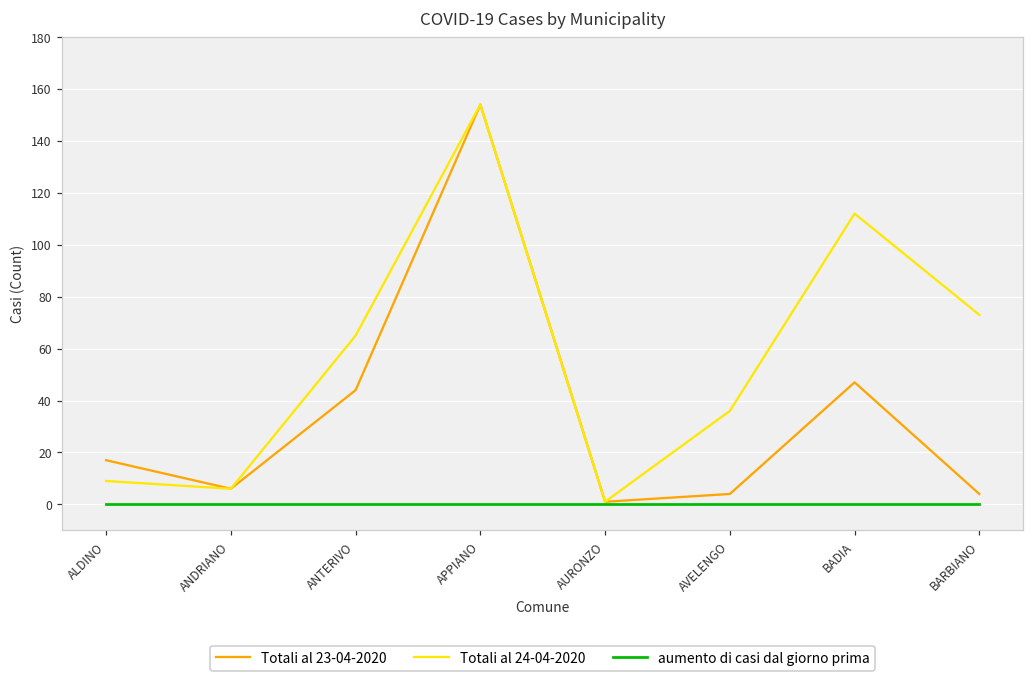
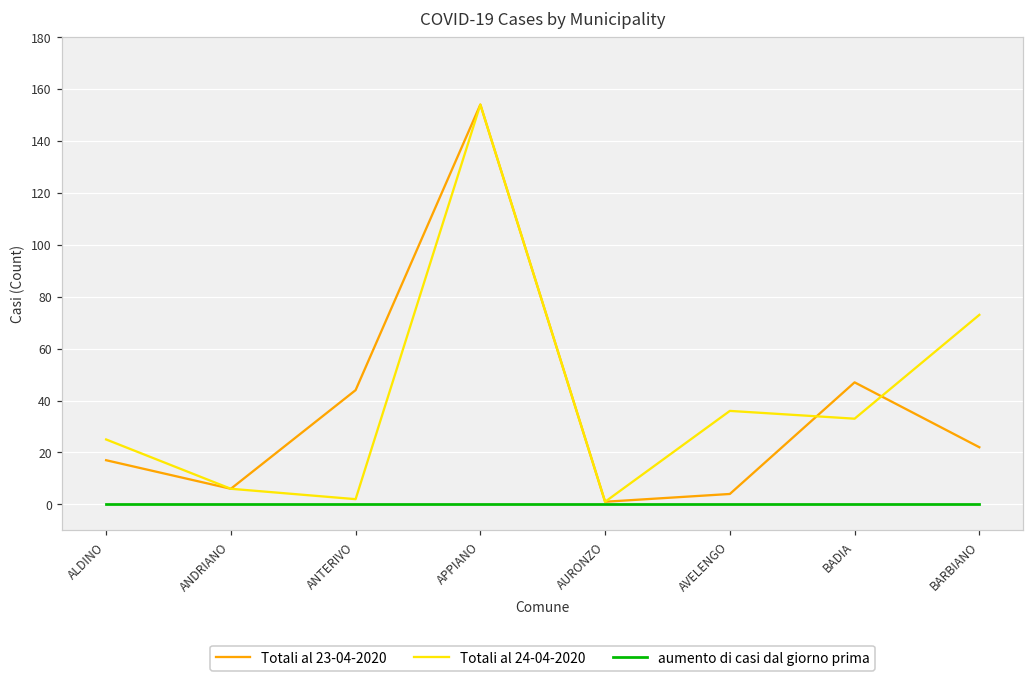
  {
    "Totali al 23-04-2020": {
      "ALDINO": 17,
      "ANTERIVO": 44,
      "AVELENGO": 4,
      "BADIA": 47,
-     "BARBIANO": 4
+     "BARBIANO": 22
    },
    "Totali al 24-04-2020": {
-     "ALDINO": 9,
-     "ANTERIVO": 65,
+     "ALDINO": 25,
+     "ANTERIVO": 2,
      "AVELENGO": 36,
-     "BADIA": 112,
+     "BADIA": 33,
      "BARBIANO": 73
    },
    "aumento di casi dal giorno prima": {
      "ALDINO": 0,
      "ANDRIANO": 0,
      "ANTERIVO": 0,
      "APPIANO": 0,
      "AVELENGO": 0,
      "BADIA": 0,
      "BARBIANO": 0
    }
  }
